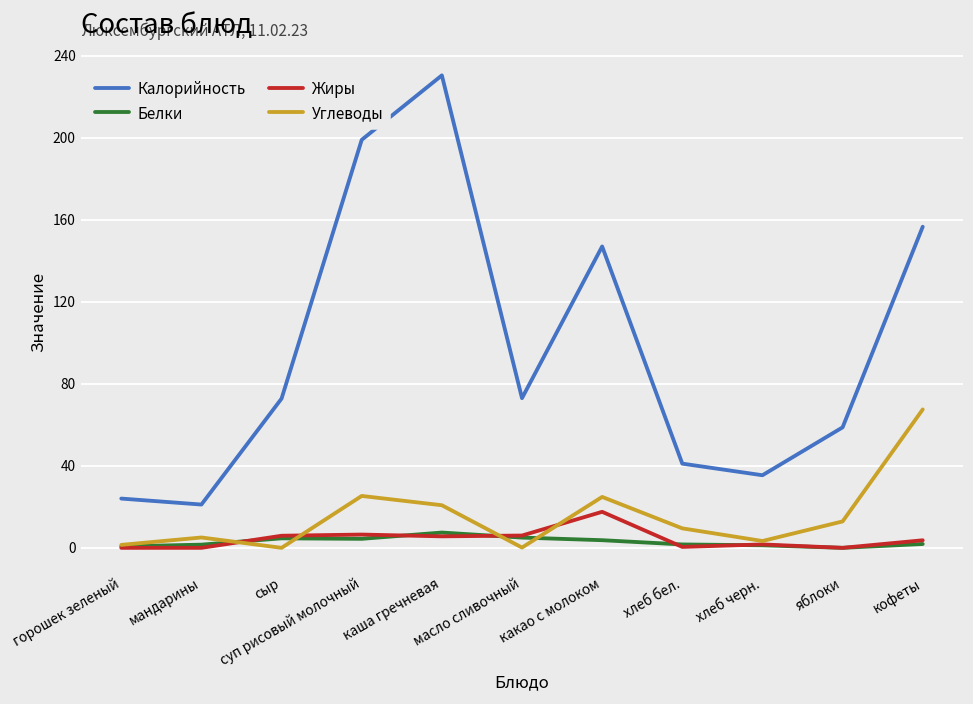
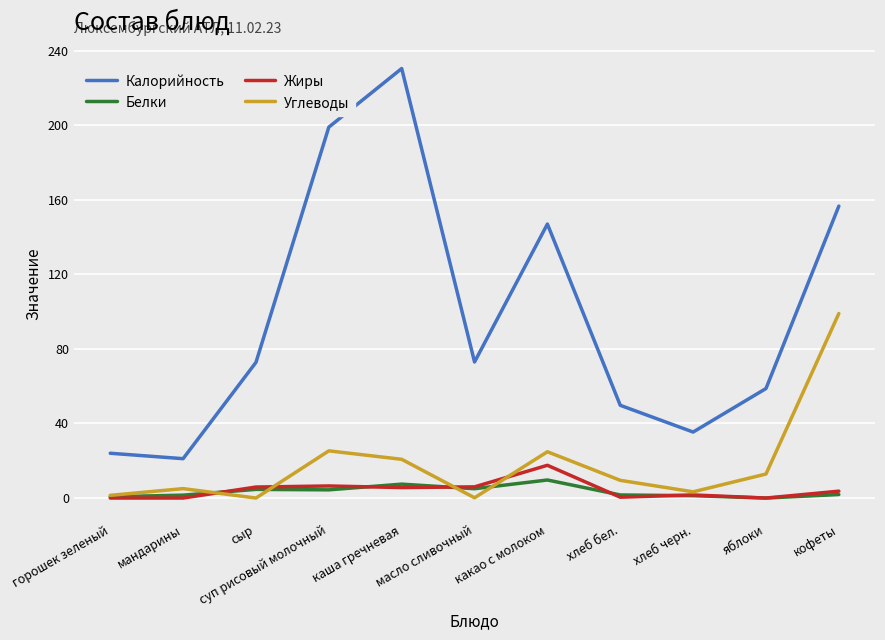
  {
    "Калорийность": {
      "горошек зеленый": 24,
      "мандарины": 21,
      "сыр": 73,
      "суп рисовый молочный": 199,
      "каша гречневая": 230,
      "масло сливочный": 73,
      "какао с молоком": 147,
-     "хлеб бел.": 41,
+     "хлеб бел.": 50,
      "хлеб черн.": 35,
      "яблоки": 59,
      "кофеты": 157
    },
    "Белки": {
      "мандарины": 2,
      "суп рисовый молочный": 4,
      "каша гречневая": 7,
-     "какао с молоком": 4,
+     "какао с молоком": 10,
      "кофеты": 2
    },
    "Жиры": {
      "мандарины": 0,
      "суп рисовый молочный": 6,
      "каша гречневая": 6,
      "какао с молоком": 18,
      "кофеты": 4
    },
    "Углеводы": {
      "мандарины": 5,
      "сыр": 0,
      "суп рисовый молочный": 25,
      "каша гречневая": 21,
      "масло сливочный": 0,
      "какао с молоком": 25,
      "хлеб бел.": 10,
      "хлеб черн.": 3,
      "яблоки": 13,
-     "кофеты": 68
+     "кофеты": 99
    }
  }
